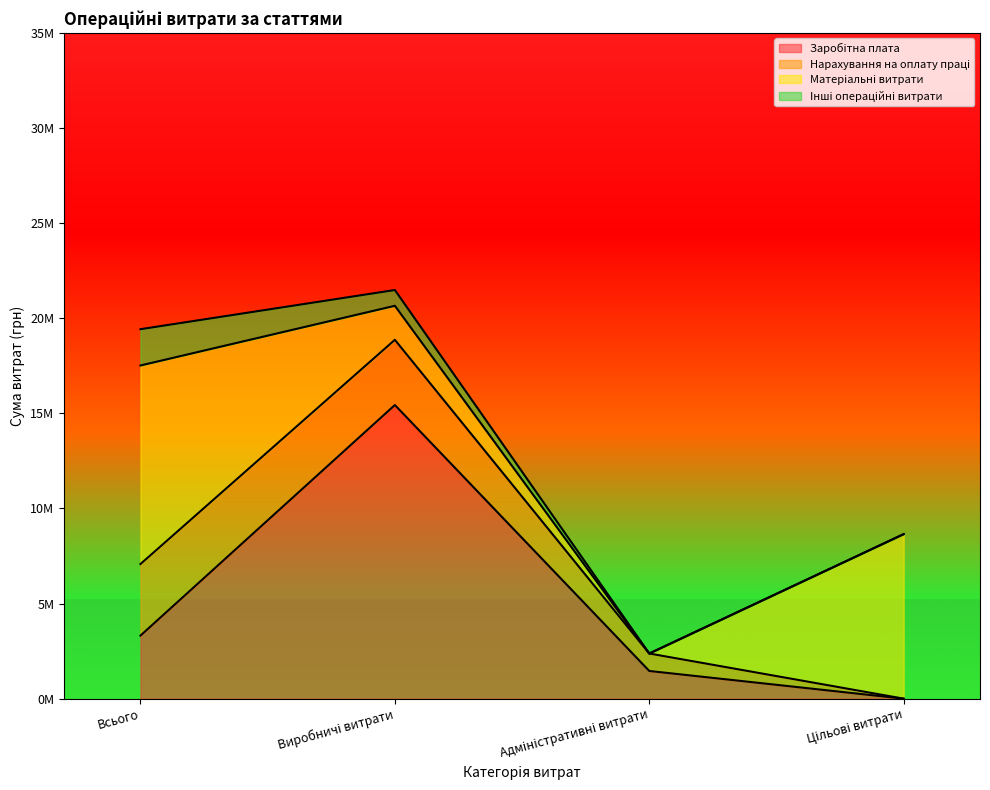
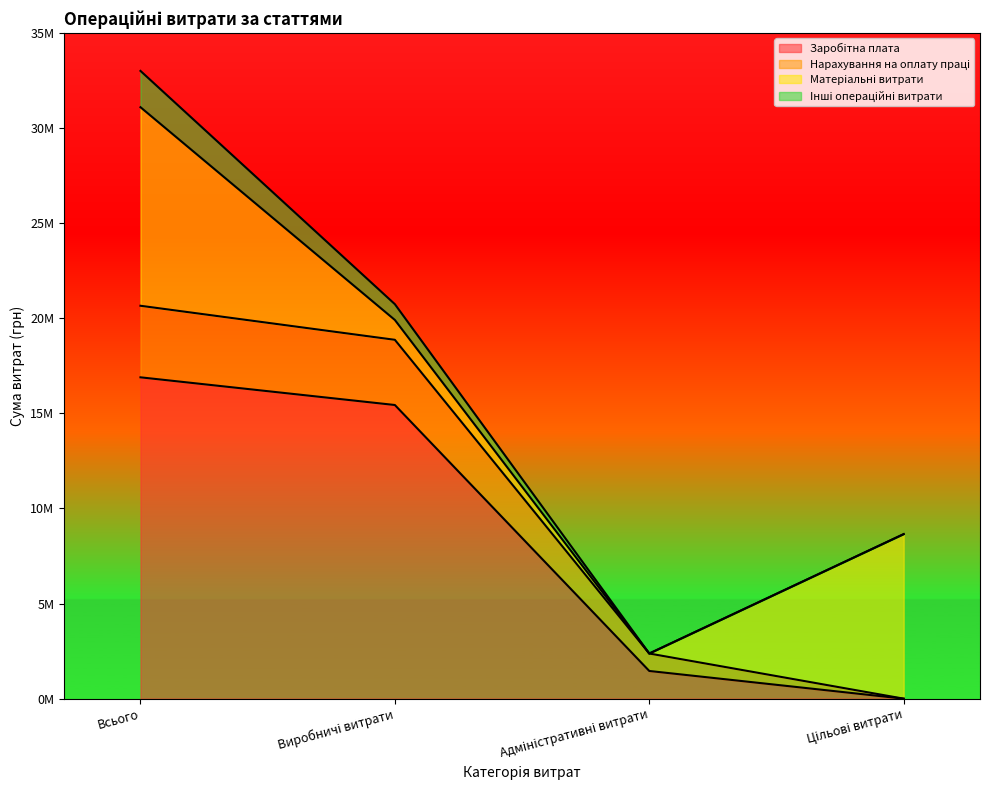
  {
    "Заробітна плата": {
-     "Всього": 3300000,
+     "Всього": 16900000,
      "Виробничі витрати": 15400000,
      "Адміністративні витрати": 1500000
    },
    "Нарахування на оплату праці": {
      "Всього": 3800000,
      "Виробничі витрати": 3400000
    },
    "Матеріальні витрати": {
      "Всього": 10400000,
-     "Виробничі витрати": 1800000
+     "Виробничі витрати": 1000000
    },
    "Інші операційні витрати": {
      "Всього": 1900000,
      "Виробничі витрати": 800000
    }
  }
